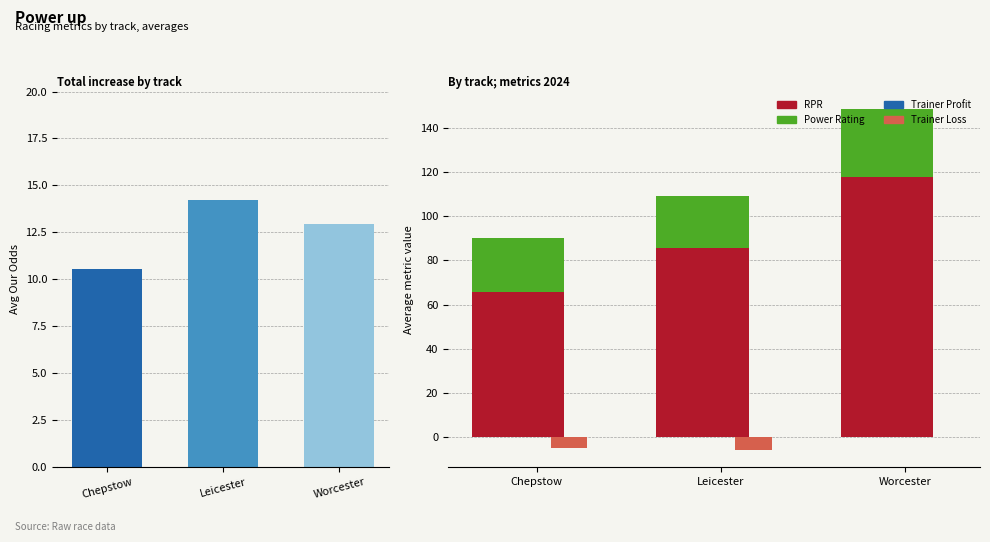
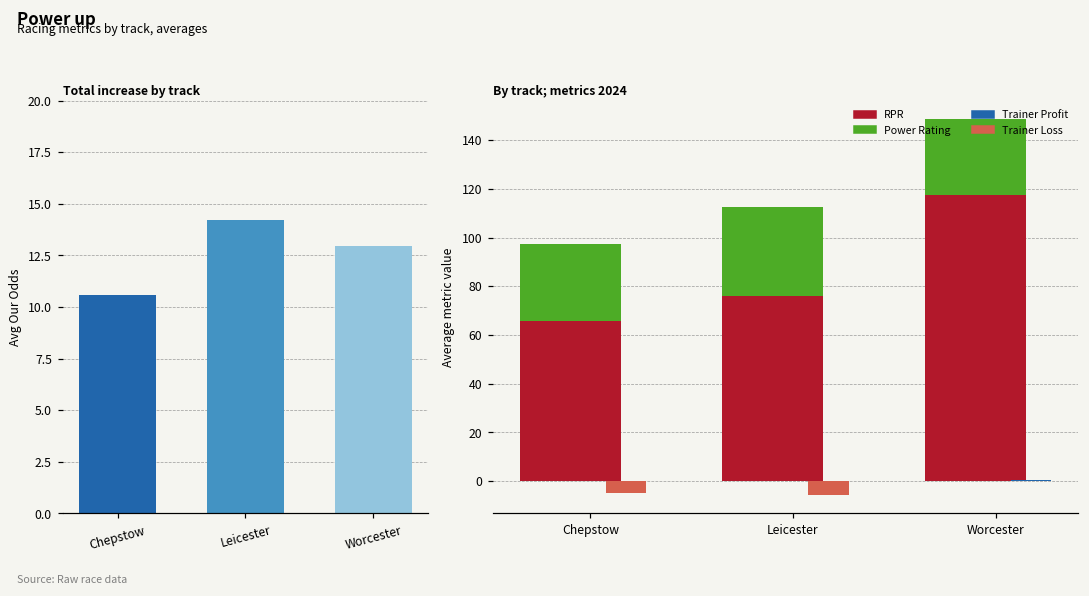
  {
    "Total increase by track": {
      "Chepstow": 10.6,
      "Leicester": 14.2,
      "Worcester": 13.0
    },
    "By track; metrics 2024": {
      "RPR": {
        "Chepstow": 66,
-       "Leicester": 86,
+       "Leicester": 76,
        "Worcester": 118
      },
      "Power Rating": {
-       "Chepstow": 24,
-       "Leicester": 23,
+       "Chepstow": 32,
+       "Leicester": 36,
        "Worcester": 31
      }
    }
  }
